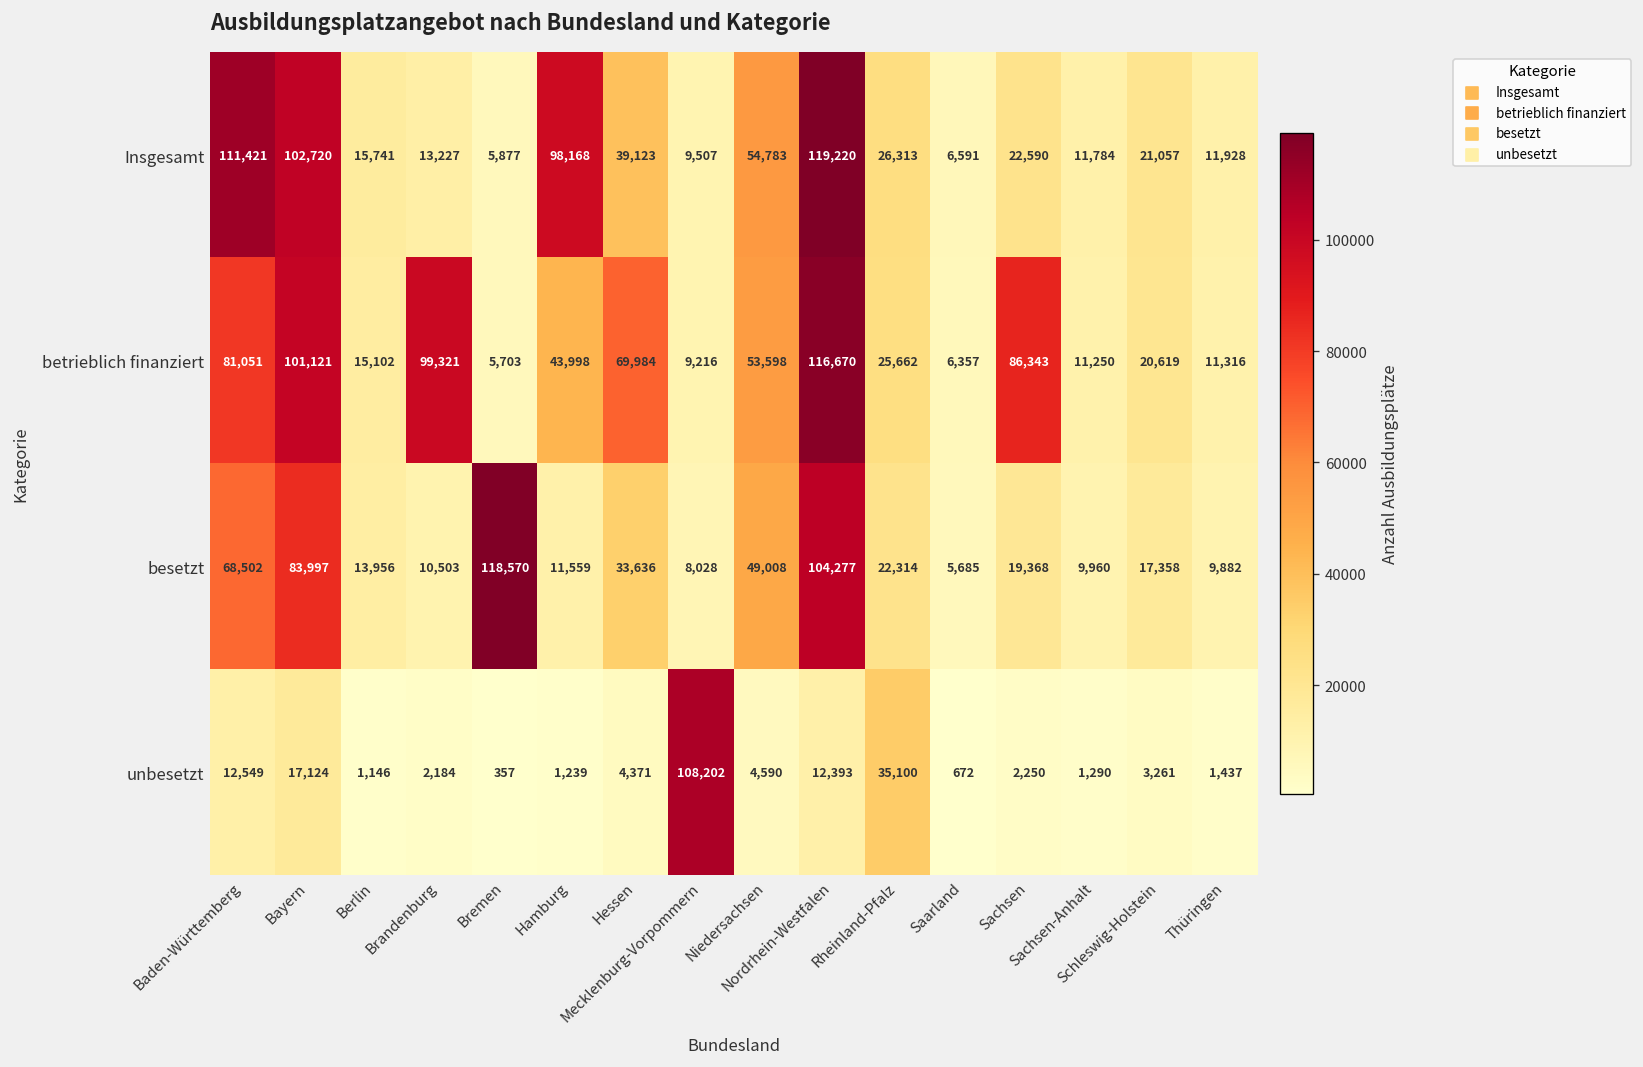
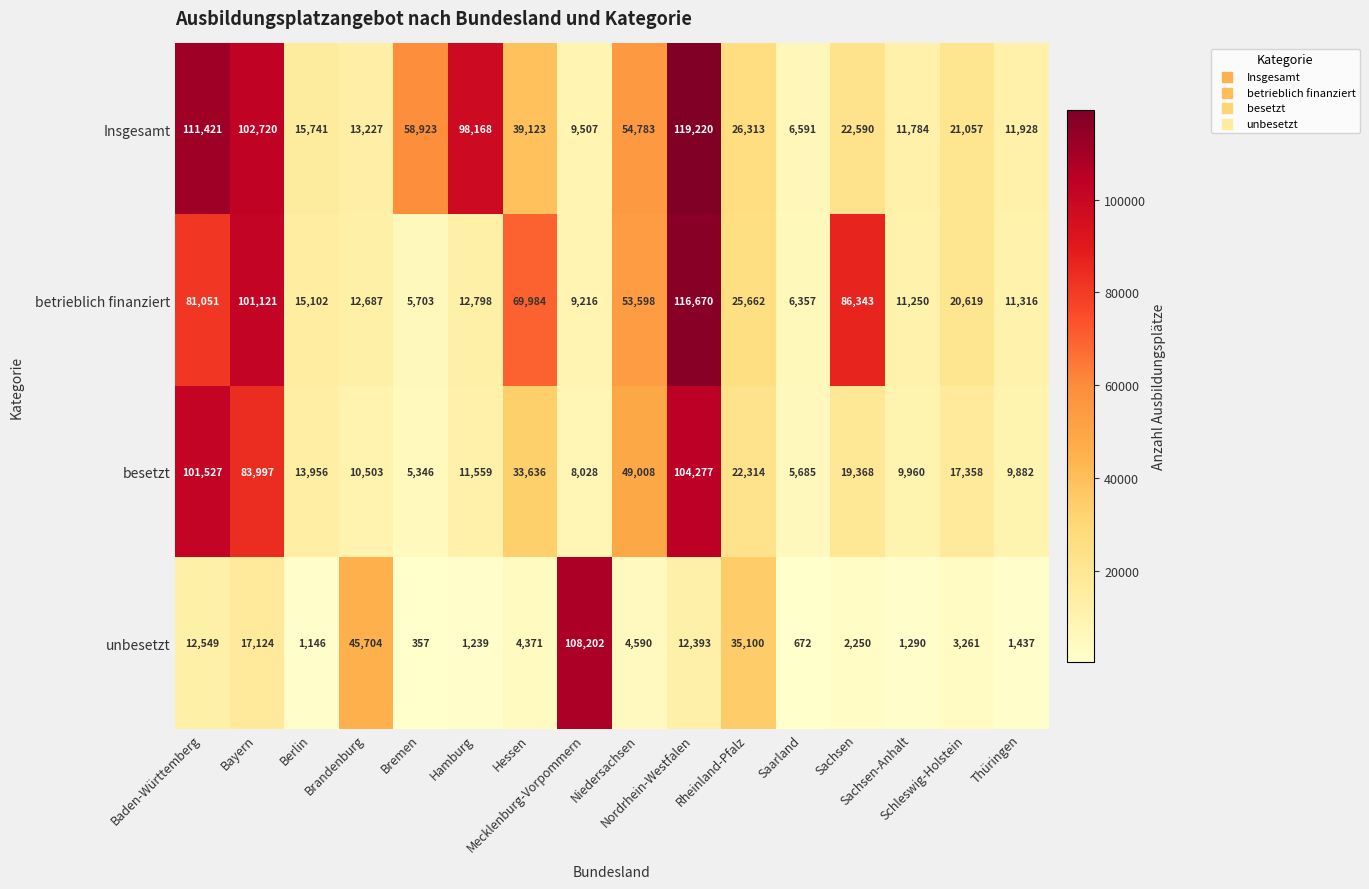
  {
    "Insgesamt": {
      "Baden-Württemberg": "111,421",
      "Bayern": "102,720",
      "Berlin": "15,741",
      "Brandenburg": "13,227",
-     "Bremen": "5,877",
+     "Bremen": "58,923",
      "Hamburg": "98,168",
      "Hessen": "39,123",
      "Mecklenburg-Vorpommern": "9,507",
      "Niedersachsen": "54,783",
      "Nordrhein-Westfalen": "119,220",
      "Rheinland-Pfalz": "26,313",
      "Saarland": "6,591",
      "Sachsen": "22,590",
      "Sachsen-Anhalt": "11,784",
      "Schleswig-Holstein": "21,057",
      "Thüringen": "11,928"
    },
    "betrieblich finanziert": {
      "Baden-Württemberg": "81,051",
      "Bayern": "101,121",
      "Berlin": "15,102",
-     "Brandenburg": "99,321",
+     "Brandenburg": "12,687",
      "Bremen": "5,703",
-     "Hamburg": "43,998",
+     "Hamburg": "12,798",
      "Hessen": "69,984",
      "Mecklenburg-Vorpommern": "9,216",
      "Niedersachsen": "53,598",
      "Nordrhein-Westfalen": "116,670",
      "Rheinland-Pfalz": "25,662",
      "Saarland": "6,357",
      "Sachsen": "86,343",
      "Sachsen-Anhalt": "11,250",
      "Schleswig-Holstein": "20,619",
      "Thüringen": "11,316"
    },
    "besetzt": {
-     "Baden-Württemberg": "68,502",
+     "Baden-Württemberg": "101,527",
      "Bayern": "83,997",
      "Berlin": "13,956",
      "Brandenburg": "10,503",
-     "Bremen": "118,570",
+     "Bremen": "5,346",
      "Hamburg": "11,559",
      "Hessen": "33,636",
      "Mecklenburg-Vorpommern": "8,028",
      "Niedersachsen": "49,008",
      "Nordrhein-Westfalen": "104,277",
      "Rheinland-Pfalz": "22,314",
      "Saarland": "5,685",
      "Sachsen": "19,368",
      "Sachsen-Anhalt": "9,960",
      "Schleswig-Holstein": "17,358",
      "Thüringen": "9,882"
    },
    "unbesetzt": {
      "Baden-Württemberg": "12,549",
      "Bayern": "17,124",
      "Berlin": "1,146",
-     "Brandenburg": "2,184",
+     "Brandenburg": "45,704",
      "Bremen": "357",
      "Hamburg": "1,239",
      "Hessen": "4,371",
      "Mecklenburg-Vorpommern": "108,202",
      "Niedersachsen": "4,590",
      "Nordrhein-Westfalen": "12,393",
      "Rheinland-Pfalz": "35,100",
      "Saarland": "672",
      "Sachsen": "2,250",
      "Sachsen-Anhalt": "1,290",
      "Schleswig-Holstein": "3,261",
      "Thüringen": "1,437"
    }
  }
